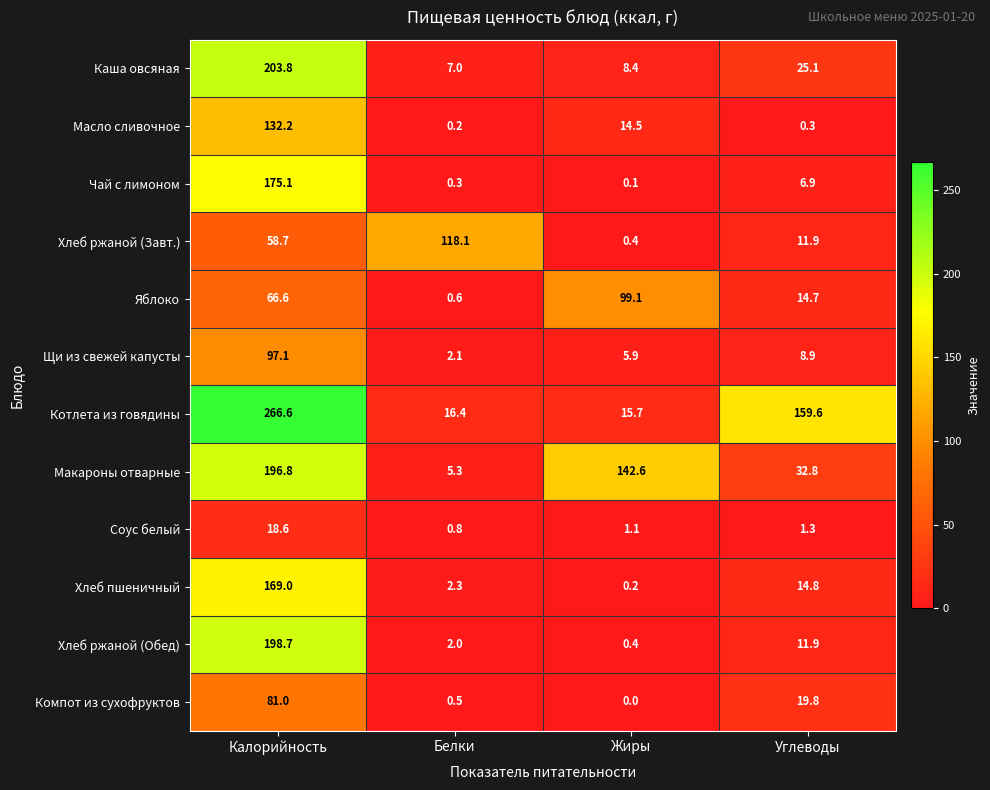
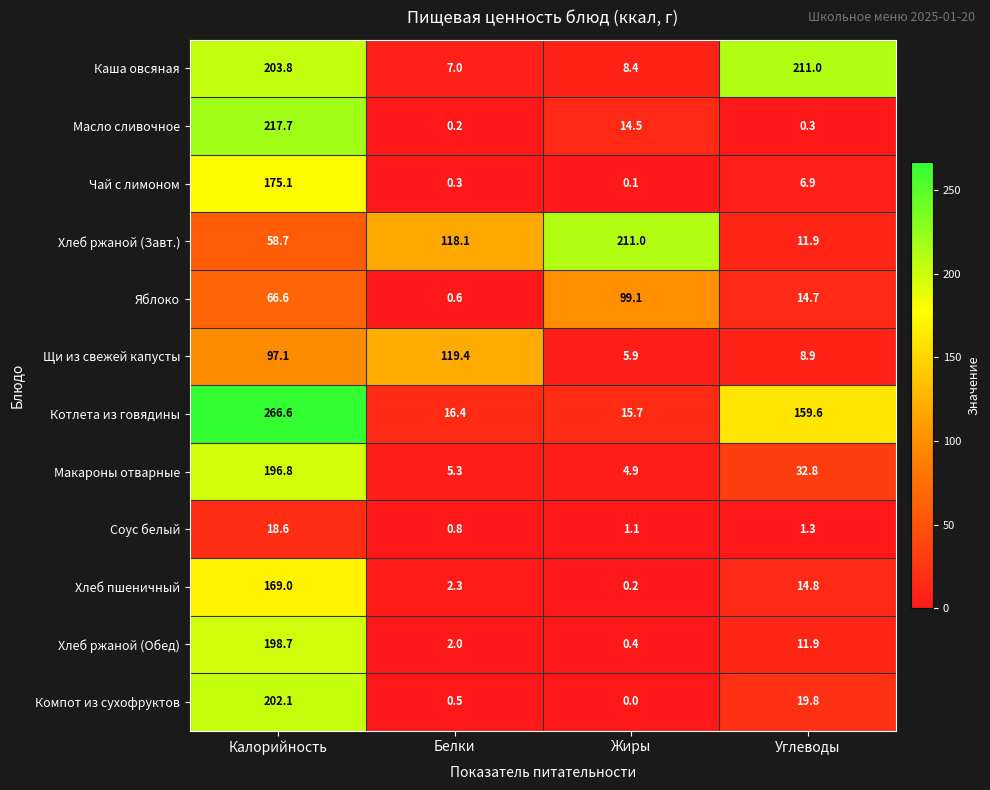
  {
    "Каша овсяная": {
      "Калорийность": 203.8,
      "Белки": 7.0,
      "Жиры": 8.4,
-     "Углеводы": 25.1
+     "Углеводы": 211.0
    },
    "Масло сливочное": {
-     "Калорийность": 132.2,
+     "Калорийность": 217.7,
      "Белки": 0.2,
      "Жиры": 14.5,
      "Углеводы": 0.3
    },
    "Чай с лимоном": {
      "Калорийность": 175.1,
      "Белки": 0.3,
      "Жиры": 0.1,
      "Углеводы": 6.9
    },
    "Хлеб ржаной (Завт.)": {
      "Калорийность": 58.7,
      "Белки": 118.1,
-     "Жиры": 0.4,
+     "Жиры": 211.0,
      "Углеводы": 11.9
    },
    "Яблоко": {
      "Калорийность": 66.6,
      "Белки": 0.6,
      "Жиры": 99.1,
      "Углеводы": 14.7
    },
    "Щи из свежей капусты": {
      "Калорийность": 97.1,
-     "Белки": 2.1,
+     "Белки": 119.4,
      "Жиры": 5.9,
      "Углеводы": 8.9
    },
    "Котлета из говядины": {
      "Калорийность": 266.6,
      "Белки": 16.4,
      "Жиры": 15.7,
      "Углеводы": 159.6
    },
    "Макароны отварные": {
      "Калорийность": 196.8,
      "Белки": 5.3,
-     "Жиры": 142.6,
+     "Жиры": 4.9,
      "Углеводы": 32.8
    },
    "Соус белый": {
      "Калорийность": 18.6,
      "Белки": 0.8,
      "Жиры": 1.1,
      "Углеводы": 1.3
    },
    "Хлеб пшеничный": {
      "Калорийность": 169.0,
      "Белки": 2.3,
      "Жиры": 0.2,
      "Углеводы": 14.8
    },
    "Хлеб ржаной (Обед)": {
      "Калорийность": 198.7,
      "Белки": 2.0,
      "Жиры": 0.4,
      "Углеводы": 11.9
    },
    "Компот из сухофруктов": {
-     "Калорийность": 81.0,
+     "Калорийность": 202.1,
      "Белки": 0.5,
      "Жиры": 0.0,
      "Углеводы": 19.8
    }
  }
